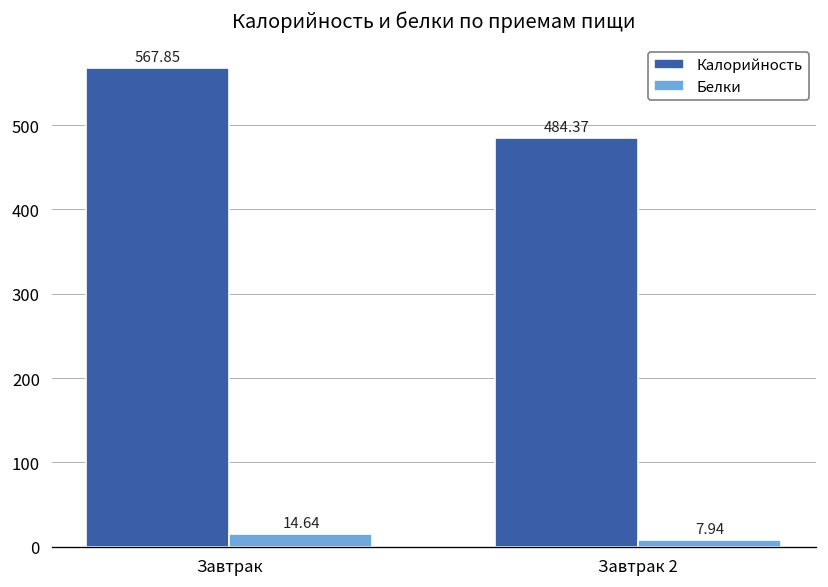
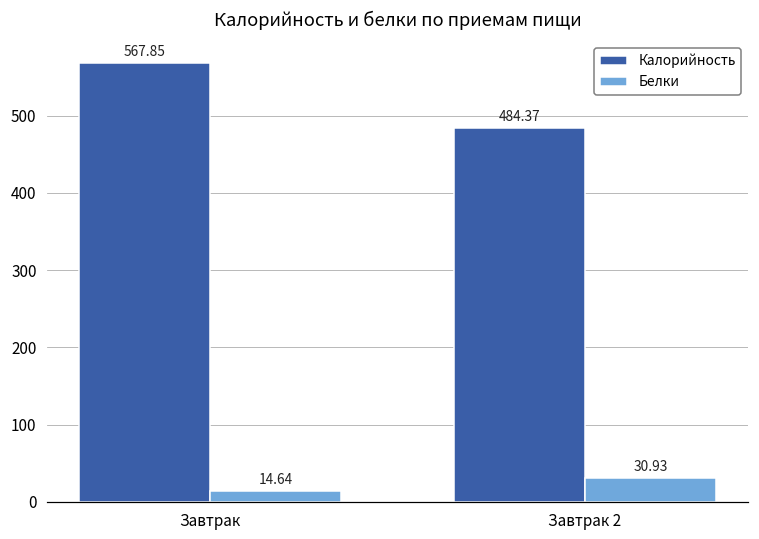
  {
    "Калорийность": {
      "Завтрак": 567.85,
      "Завтрак 2": 484.37
    },
    "Белки": {
      "Завтрак": 14.64,
-     "Завтрак 2": 7.94
+     "Завтрак 2": 30.93
    }
  }
